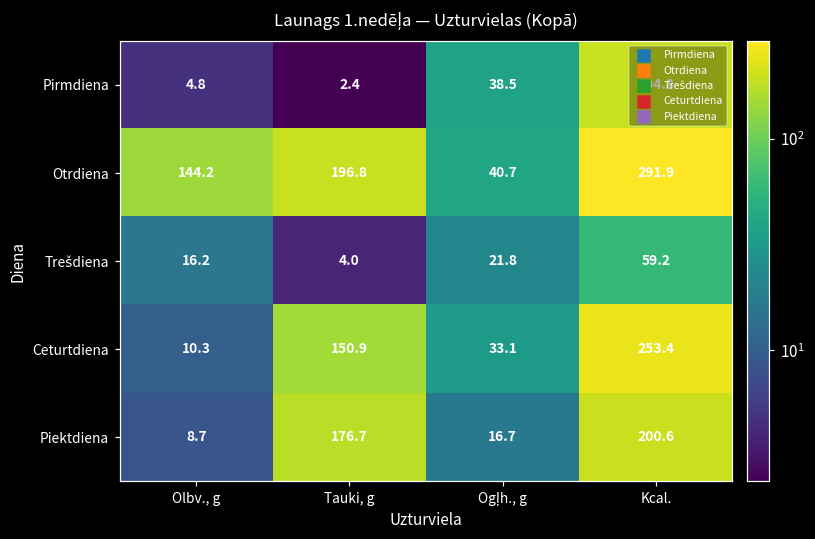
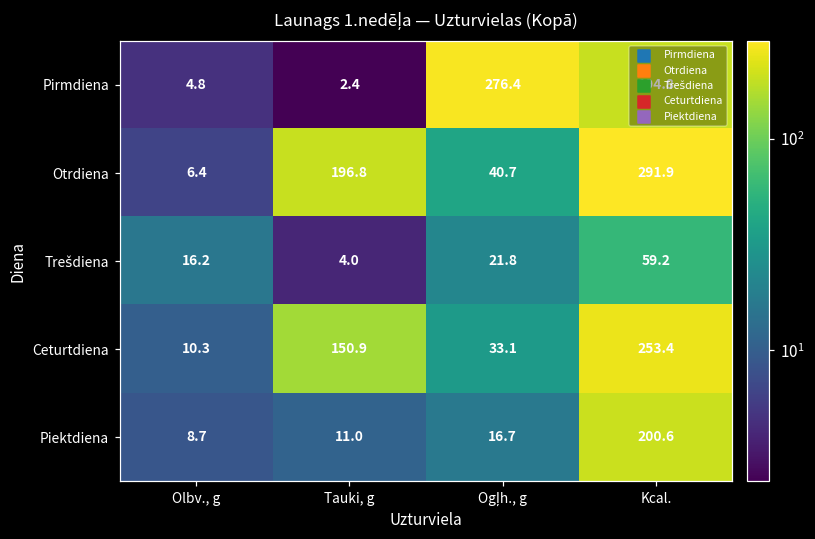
  {
    "Pirmdiena": {
      "Olbv., g": 4.8,
      "Tauki, g": 2.4,
-     "Ogļh., g": 38.5
+     "Ogļh., g": 276.4
    },
    "Otrdiena": {
-     "Olbv., g": 144.2,
+     "Olbv., g": 6.4,
      "Tauki, g": 196.8,
      "Ogļh., g": 40.7,
      "Kcal.": 291.9
    },
    "Trešdiena": {
      "Olbv., g": 16.2,
      "Tauki, g": 4.0,
      "Ogļh., g": 21.8,
      "Kcal.": 59.2
    },
    "Ceturtdiena": {
      "Olbv., g": 10.3,
      "Tauki, g": 150.9,
      "Ogļh., g": 33.1,
      "Kcal.": 253.4
    },
    "Piektdiena": {
      "Olbv., g": 8.7,
-     "Tauki, g": 176.7,
+     "Tauki, g": 11.0,
      "Ogļh., g": 16.7,
      "Kcal.": 200.6
    }
  }
